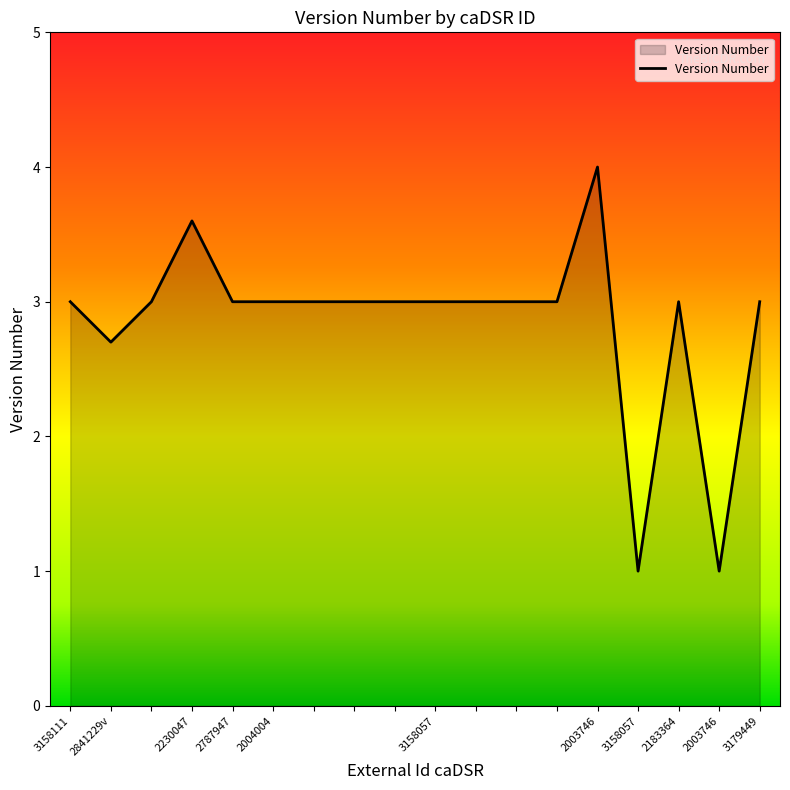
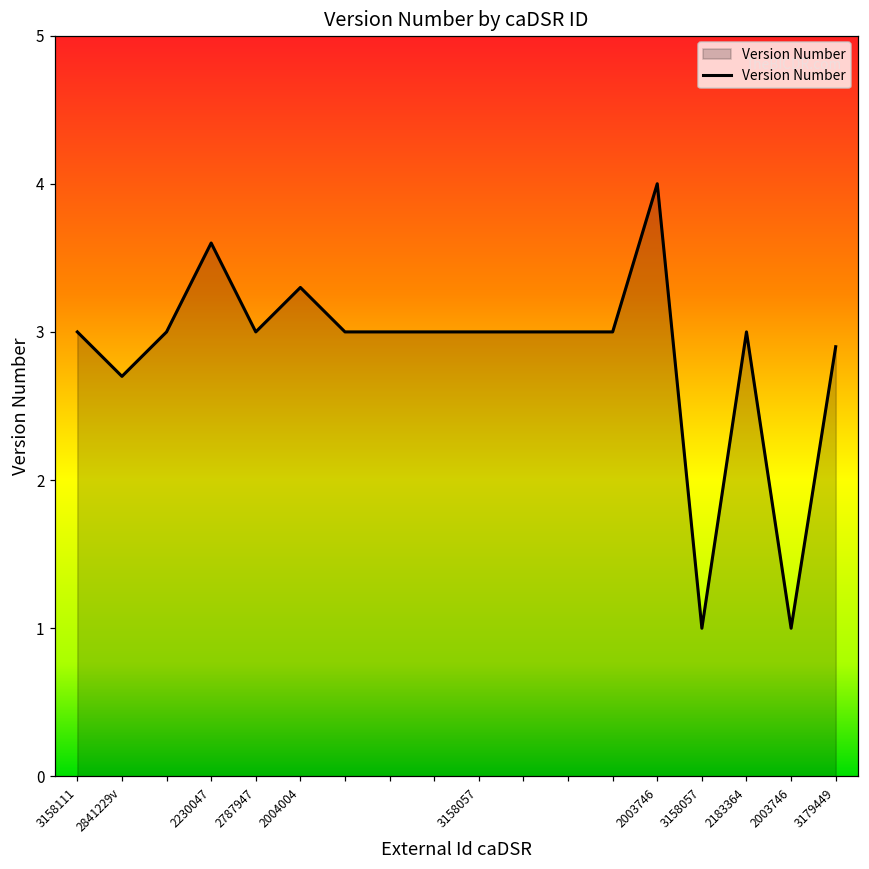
  {
    "3158111": 3.0,
    "2841229v": 2.7,
    "2230047": 3.6,
    "2787947": 3.0,
-   "2004004": 3.0,
+   "2004004": 3.3,
    "2183364": 3.0,
-   "3179449": 3.0
+   "3179449": 2.9
  }
